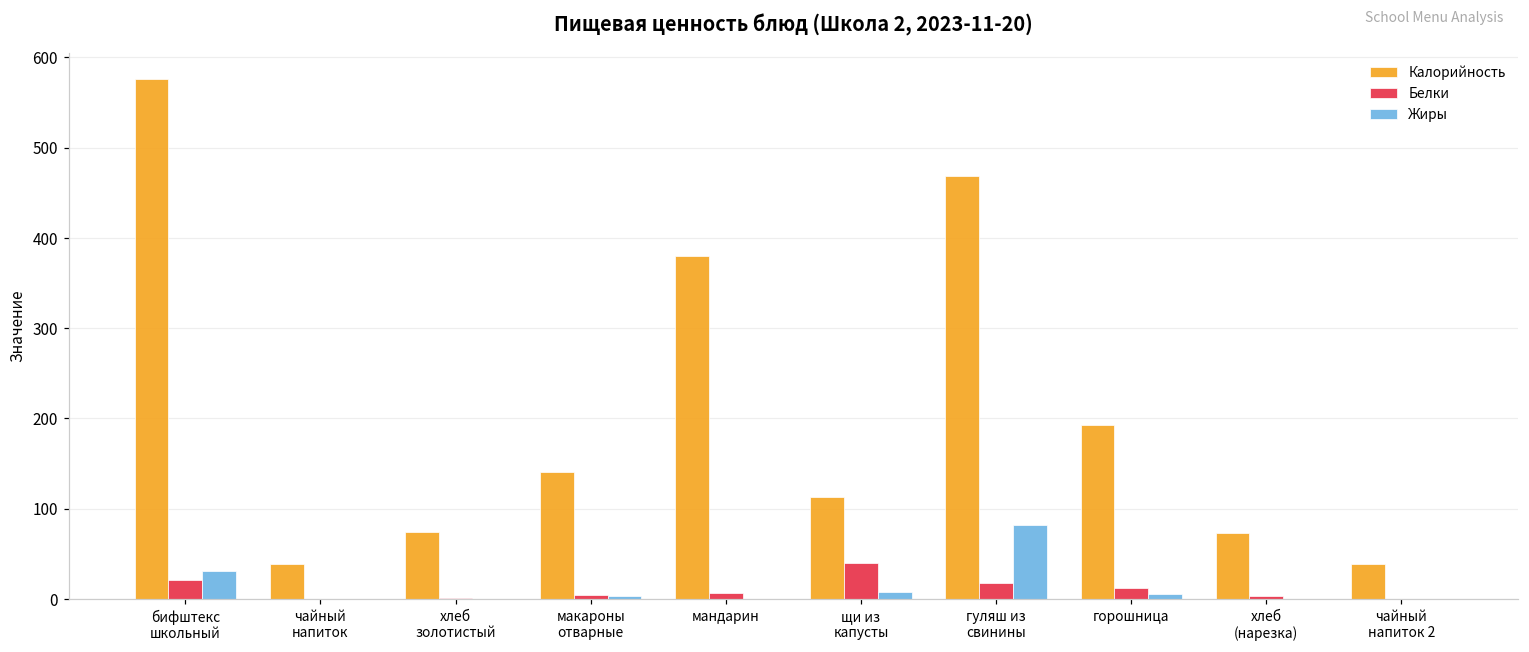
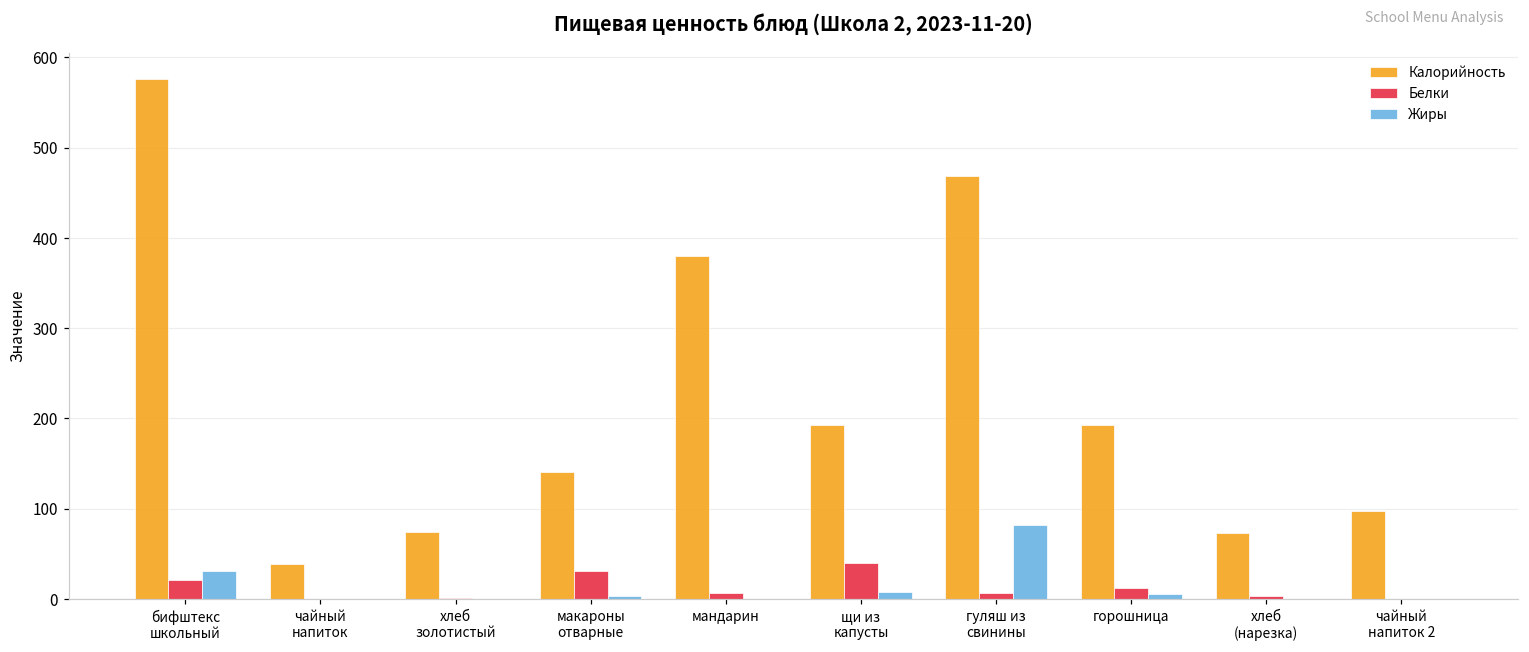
  {
    "Калорийность": {
      "бифштекс школьный": 580,
      "чайный напиток": 40,
      "хлеб золотистый": 70,
      "макароны отварные": 140,
      "мандарин": 380,
-     "щи из капусты": 110,
+     "щи из капусты": 190,
      "гуляш из свинины": 470,
      "горошница": 190,
      "хлеб (нарезка)": 70,
-     "чайный напиток 2": 40
+     "чайный напиток 2": 100
    },
    "Белки": {
      "бифштекс школьный": 20,
      "чайный напиток": 0,
-     "макароны отварные": 0,
+     "макароны отварные": 30,
      "мандарин": 10,
      "щи из капусты": 40,
-     "гуляш из свинины": 20,
+     "гуляш из свинины": 10,
      "горошница": 10,
      "чайный напиток 2": 0
    },
    "Жиры": {
      "бифштекс школьный": 30,
      "чайный напиток": 0,
      "хлеб золотистый": 0,
      "мандарин": 0,
      "щи из капусты": 10,
      "гуляш из свинины": 80,
      "горошница": 10,
      "хлеб (нарезка)": 0,
      "чайный напиток 2": 0
    }
  }
